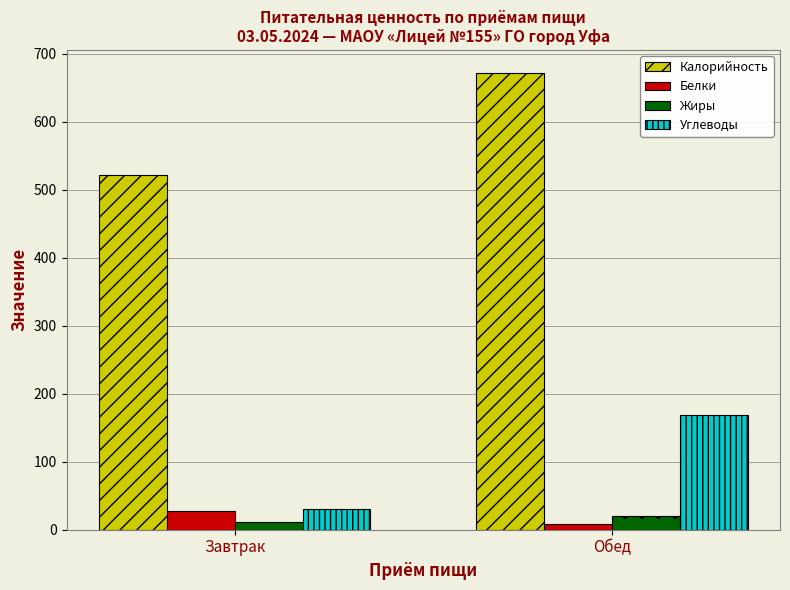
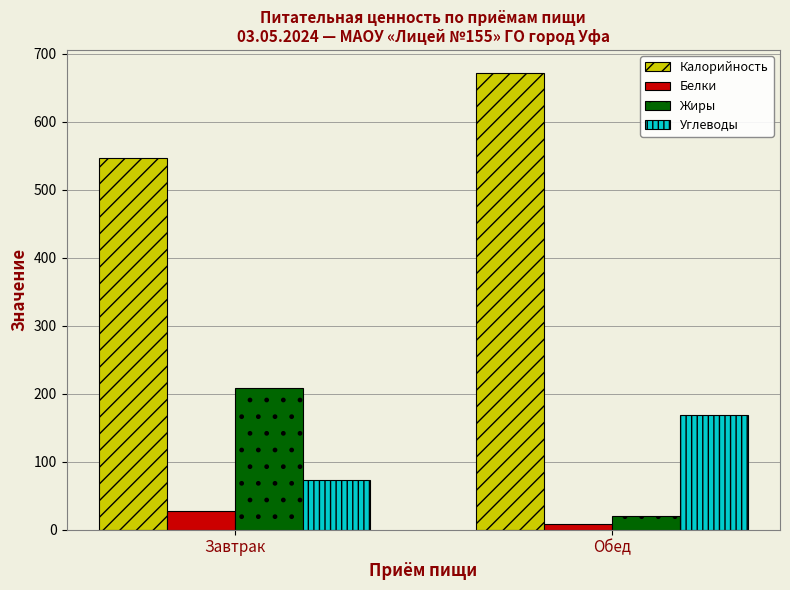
  {
    "Калорийность": {
-     "Завтрак": 520,
+     "Завтрак": 550,
      "Обед": 670
    },
    "Белки": {
      "Завтрак": 30,
      "Обед": 10
    },
    "Жиры": {
-     "Завтрак": 10,
+     "Завтрак": 210,
      "Обед": 20
    },
    "Углеводы": {
-     "Завтрак": 30,
+     "Завтрак": 70,
      "Обед": 170
    }
  }
